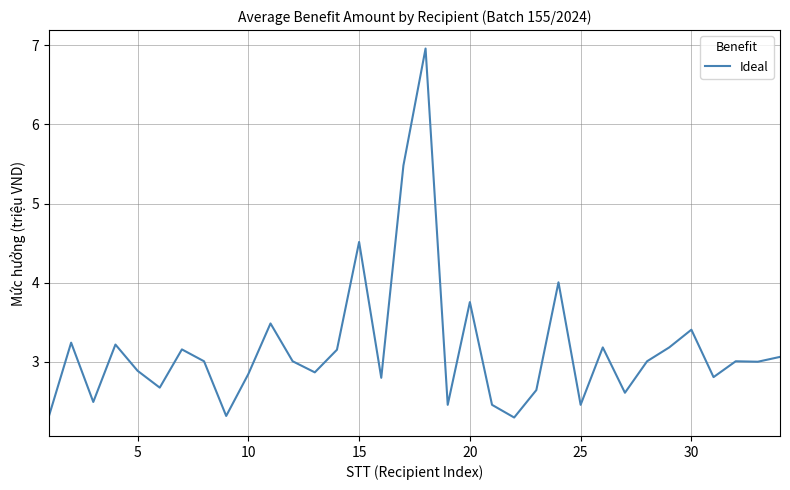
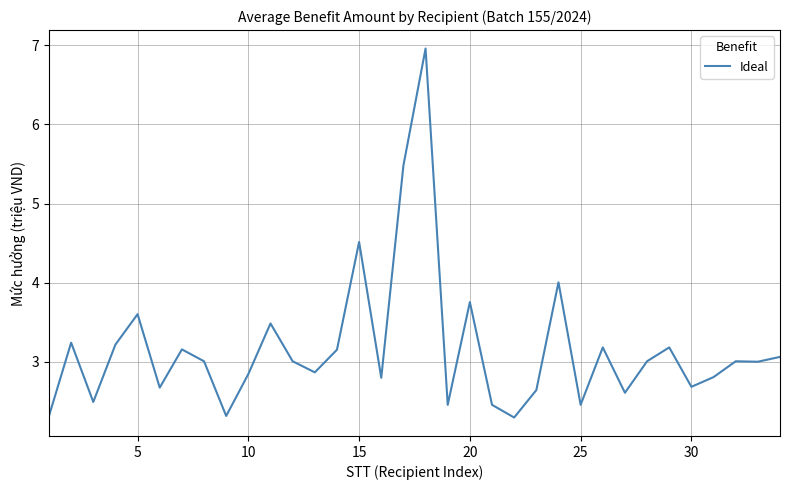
  {
-   "5": 2.9,
+   "5": 3.6,
    "10": 2.8,
    "15": 4.5,
    "20": 3.8,
    "25": 2.5,
-   "30": 3.4
+   "30": 2.7
  }
